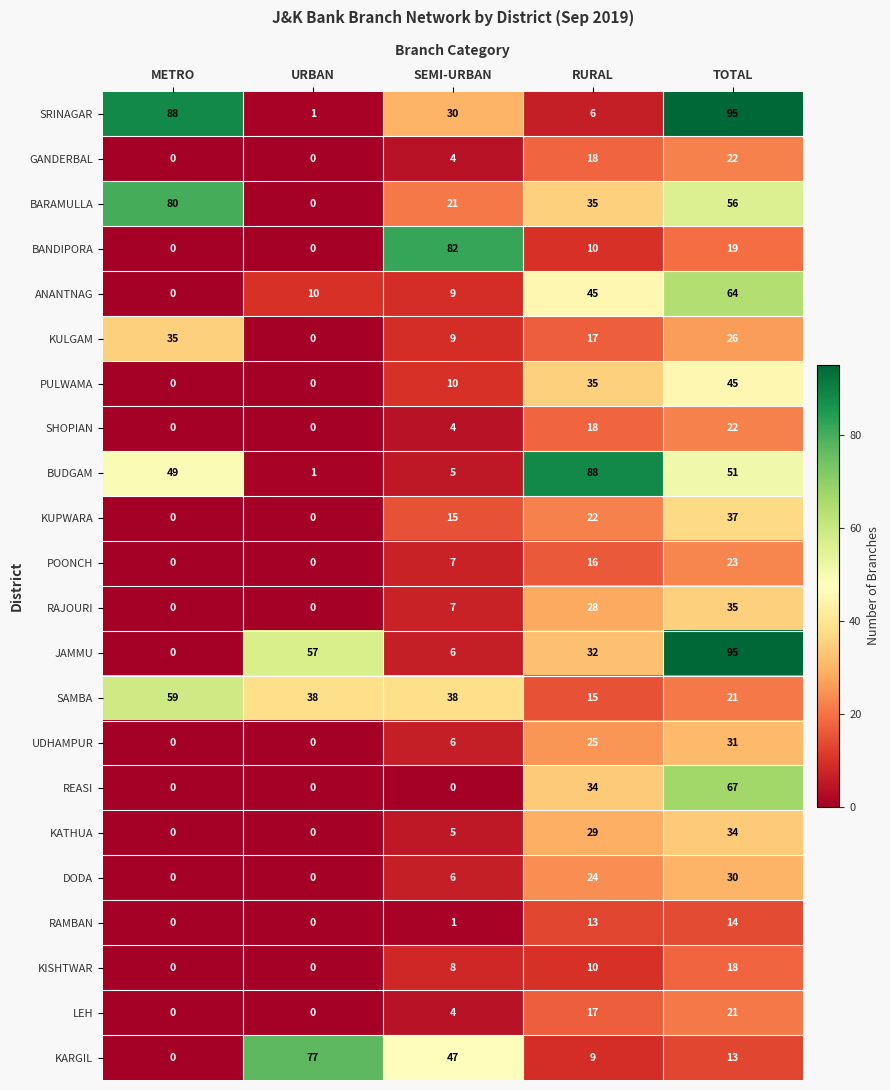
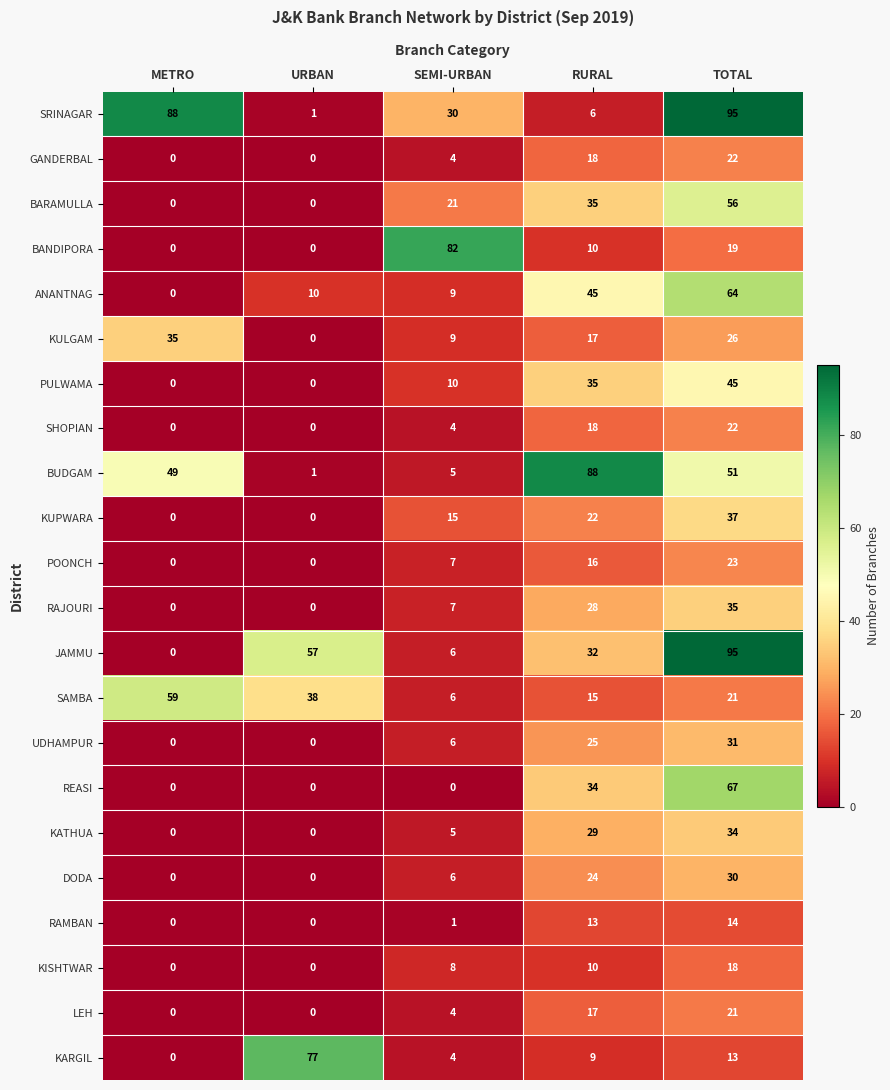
  {
    "SRINAGAR": {
      "METRO": 88,
      "URBAN": 1,
      "SEMI-URBAN": 30,
      "RURAL": 6,
      "TOTAL": 95
    },
    "GANDERBAL": {
      "METRO": 0,
      "URBAN": 0,
      "SEMI-URBAN": 4,
      "RURAL": 18,
      "TOTAL": 22
    },
    "BARAMULLA": {
-     "METRO": 80,
+     "METRO": 0,
      "URBAN": 0,
      "SEMI-URBAN": 21,
      "RURAL": 35,
      "TOTAL": 56
    },
    "BANDIPORA": {
      "METRO": 0,
      "URBAN": 0,
      "SEMI-URBAN": 82,
      "RURAL": 10,
      "TOTAL": 19
    },
    "ANANTNAG": {
      "METRO": 0,
      "URBAN": 10,
      "SEMI-URBAN": 9,
      "RURAL": 45,
      "TOTAL": 64
    },
    "KULGAM": {
      "METRO": 35,
      "URBAN": 0,
      "SEMI-URBAN": 9,
      "RURAL": 17,
      "TOTAL": 26
    },
    "PULWAMA": {
      "METRO": 0,
      "URBAN": 0,
      "SEMI-URBAN": 10,
      "RURAL": 35,
      "TOTAL": 45
    },
    "SHOPIAN": {
      "METRO": 0,
      "URBAN": 0,
      "SEMI-URBAN": 4,
      "RURAL": 18,
      "TOTAL": 22
    },
    "BUDGAM": {
      "METRO": 49,
      "URBAN": 1,
      "SEMI-URBAN": 5,
      "RURAL": 88,
      "TOTAL": 51
    },
    "KUPWARA": {
      "METRO": 0,
      "URBAN": 0,
      "SEMI-URBAN": 15,
      "RURAL": 22,
      "TOTAL": 37
    },
    "POONCH": {
      "METRO": 0,
      "URBAN": 0,
      "SEMI-URBAN": 7,
      "RURAL": 16,
      "TOTAL": 23
    },
    "RAJOURI": {
      "METRO": 0,
      "URBAN": 0,
      "SEMI-URBAN": 7,
      "RURAL": 28,
      "TOTAL": 35
    },
    "JAMMU": {
      "METRO": 0,
      "URBAN": 57,
      "SEMI-URBAN": 6,
      "RURAL": 32,
      "TOTAL": 95
    },
    "SAMBA": {
      "METRO": 59,
      "URBAN": 38,
-     "SEMI-URBAN": 38,
+     "SEMI-URBAN": 6,
      "RURAL": 15,
      "TOTAL": 21
    },
    "UDHAMPUR": {
      "METRO": 0,
      "URBAN": 0,
      "SEMI-URBAN": 6,
      "RURAL": 25,
      "TOTAL": 31
    },
    "REASI": {
      "METRO": 0,
      "URBAN": 0,
      "SEMI-URBAN": 0,
      "RURAL": 34,
      "TOTAL": 67
    },
    "KATHUA": {
      "METRO": 0,
      "URBAN": 0,
      "SEMI-URBAN": 5,
      "RURAL": 29,
      "TOTAL": 34
    },
    "DODA": {
      "METRO": 0,
      "URBAN": 0,
      "SEMI-URBAN": 6,
      "RURAL": 24,
      "TOTAL": 30
    },
    "RAMBAN": {
      "METRO": 0,
      "URBAN": 0,
      "SEMI-URBAN": 1,
      "RURAL": 13,
      "TOTAL": 14
    },
    "KISHTWAR": {
      "METRO": 0,
      "URBAN": 0,
      "SEMI-URBAN": 8,
      "RURAL": 10,
      "TOTAL": 18
    },
    "LEH": {
      "METRO": 0,
      "URBAN": 0,
      "SEMI-URBAN": 4,
      "RURAL": 17,
      "TOTAL": 21
    },
    "KARGIL": {
      "METRO": 0,
      "URBAN": 77,
-     "SEMI-URBAN": 47,
+     "SEMI-URBAN": 4,
      "RURAL": 9,
      "TOTAL": 13
    }
  }
